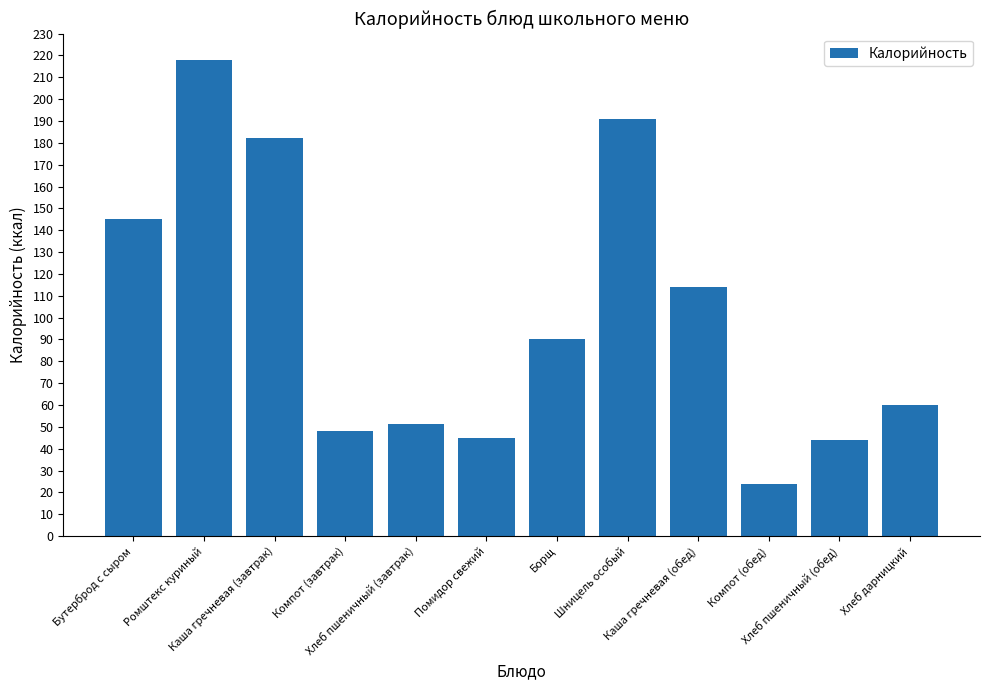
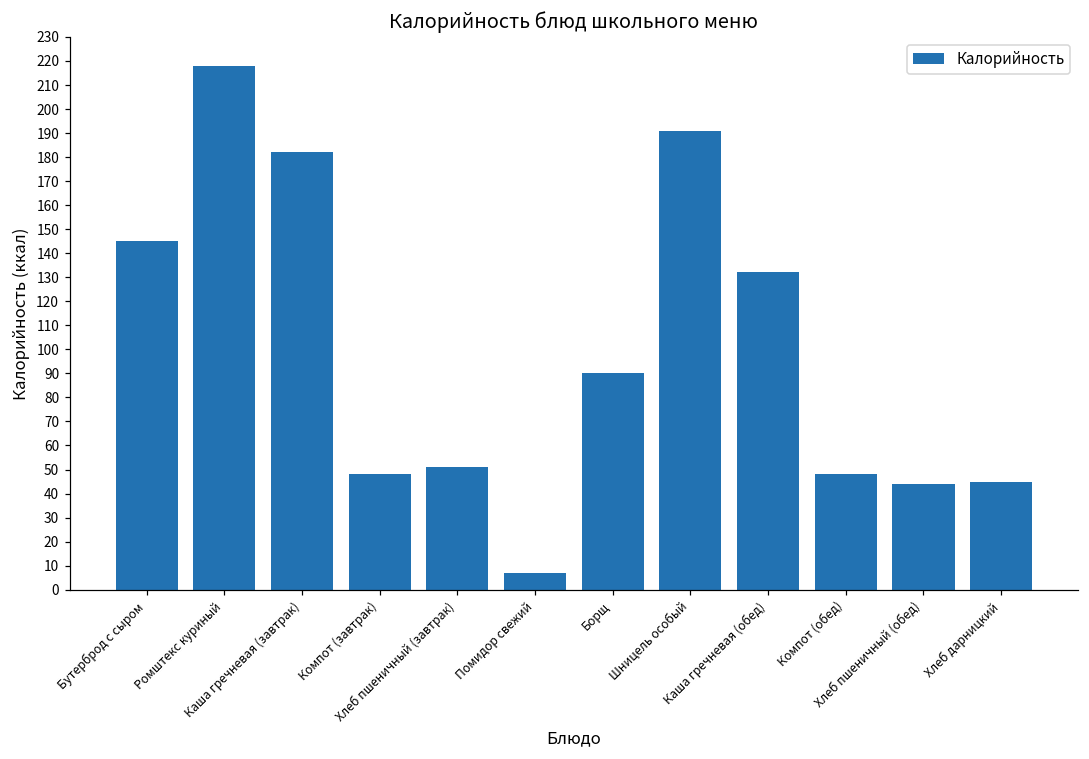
  {
    "Бутерброд с сыром": 145,
    "Ромштекс куриный": 218,
    "Каша гречневая (завтрак)": 182,
    "Компот (завтрак)": 48,
    "Хлеб пшеничный (завтрак)": 51,
-   "Помидор свежий": 45,
+   "Помидор свежий": 7,
    "Борщ": 90,
    "Шницель особый": 191,
-   "Каша гречневая (обед)": 114,
-   "Компот (обед)": 24,
+   "Каша гречневая (обед)": 132,
+   "Компот (обед)": 48,
    "Хлеб пшеничный (обед)": 44,
-   "Хлеб дарницкий": 60
+   "Хлеб дарницкий": 45
  }
